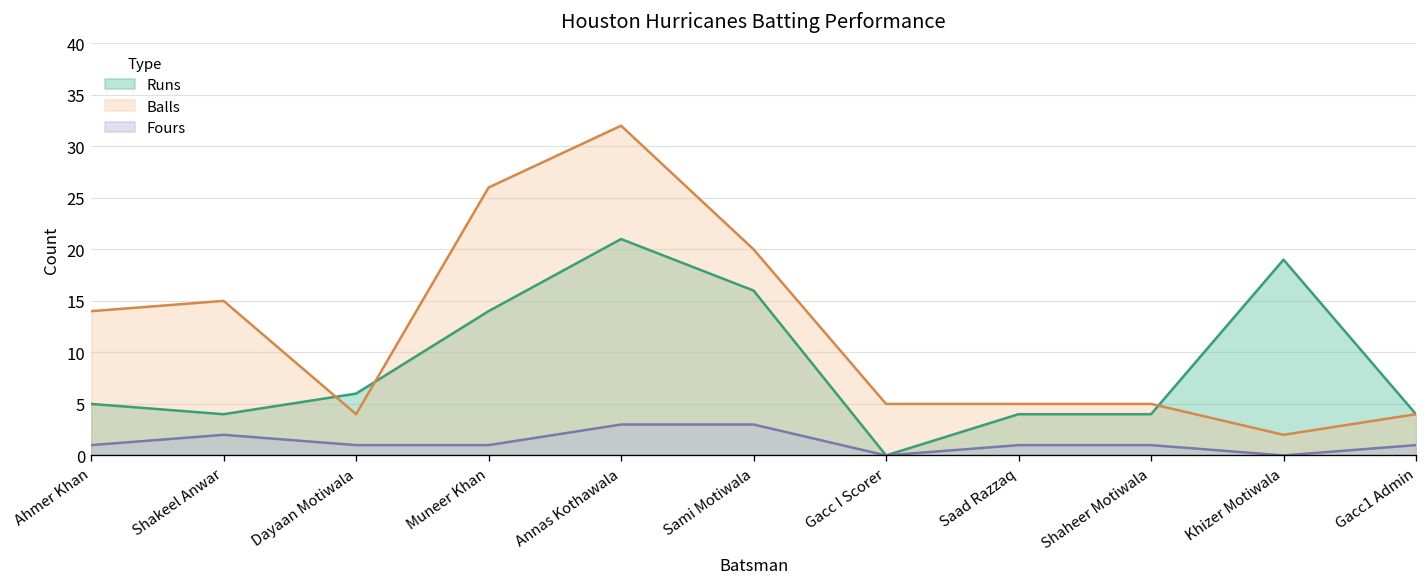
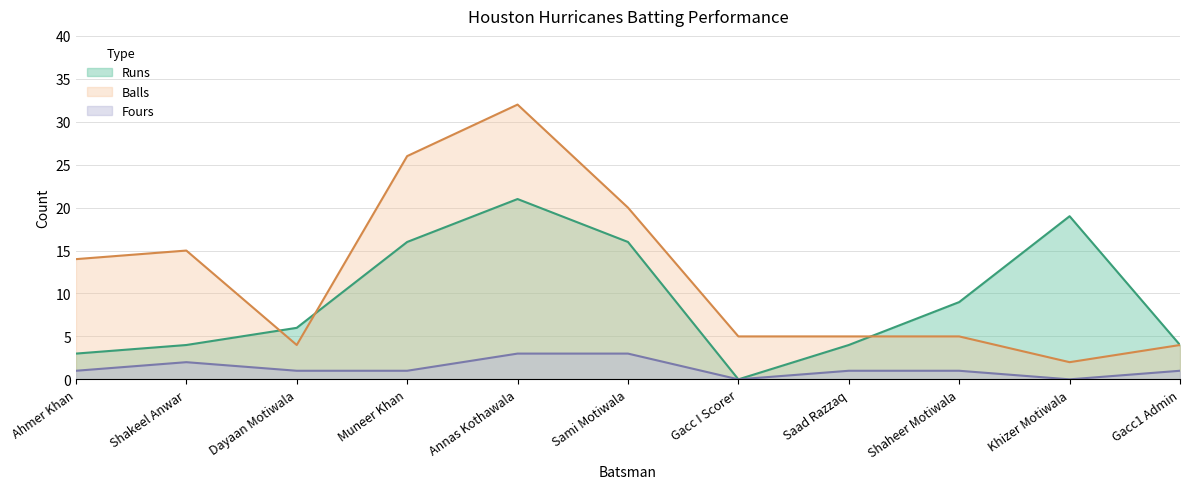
  {
    "Runs": {
-     "Ahmer Khan": 5,
+     "Ahmer Khan": 3,
      "Shakeel Anwar": 4,
      "Dayaan Motiwala": 6,
-     "Muneer Khan": 14,
+     "Muneer Khan": 16,
      "Annas Kothawala": 21,
      "Sami Motiwala": 16,
      "Saad Razzaq": 4,
-     "Shaheer Motiwala": 4,
+     "Shaheer Motiwala": 9,
      "Khizer Motiwala": 19
    }
  }
